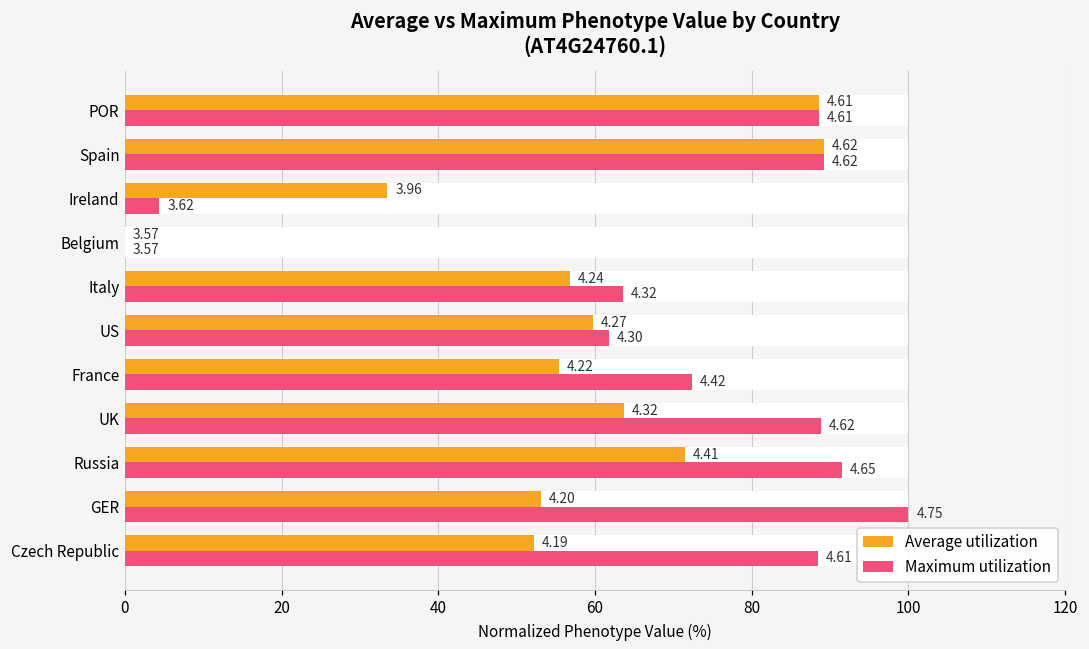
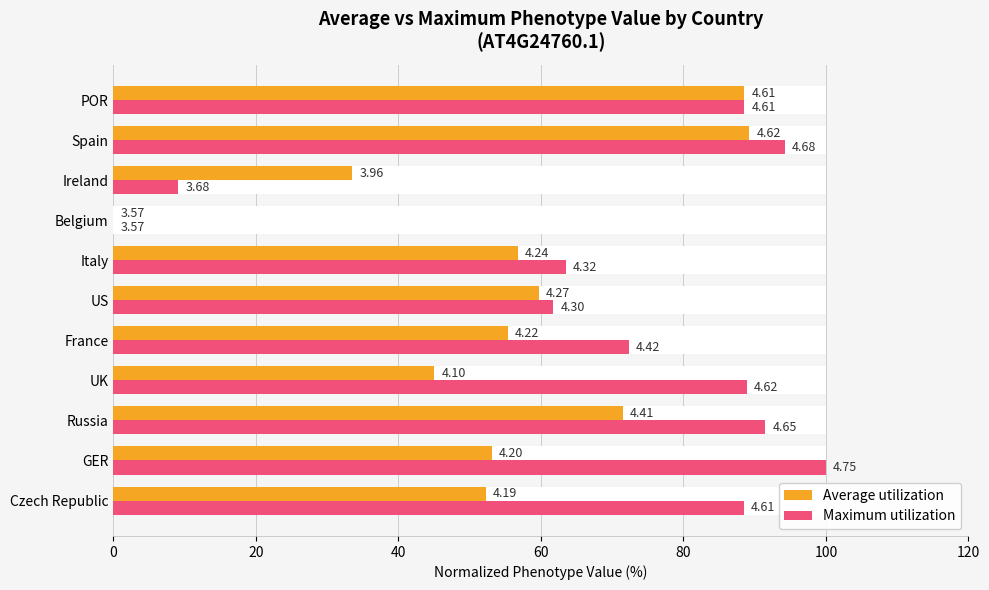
  {
    "Average utilization": {
-     "UK": 4.32
+     "UK": 4.10
    },
    "Maximum utilization": {
-     "Spain": 4.62,
-     "Ireland": 3.62
+     "Spain": 4.68,
+     "Ireland": 3.68
    }
  }
